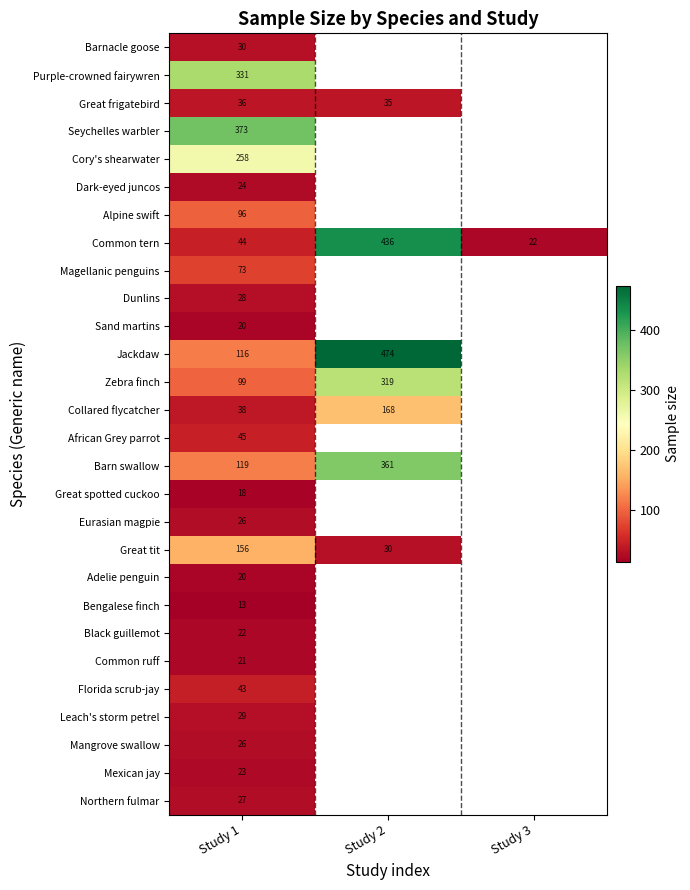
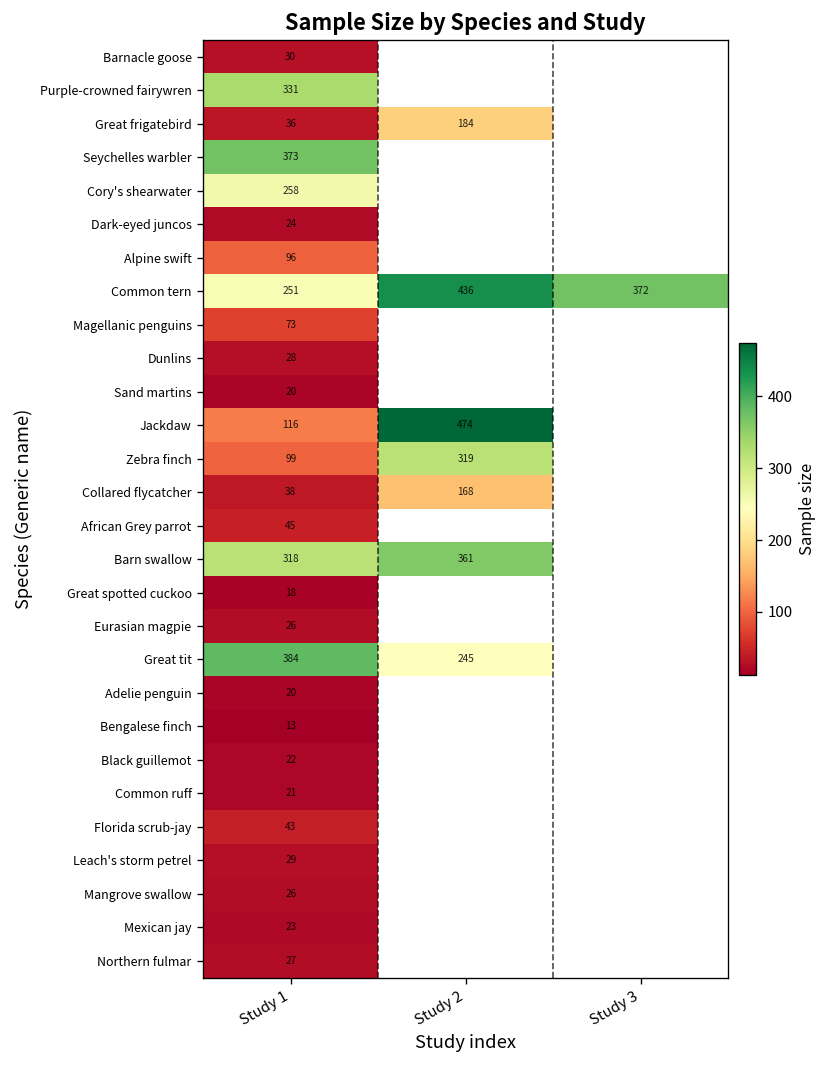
  {
    "Barnacle goose": {
      "Study 1": 30
    },
    "Purple-crowned fairywren": {
      "Study 1": 331
    },
    "Great frigatebird": {
      "Study 1": 36,
-     "Study 2": 35
+     "Study 2": 184
    },
    "Seychelles warbler": {
      "Study 1": 373
    },
    "Cory's shearwater": {
      "Study 1": 258
    },
    "Dark-eyed juncos": {
      "Study 1": 24
    },
    "Alpine swift": {
      "Study 1": 96
    },
    "Common tern": {
-     "Study 1": 44,
+     "Study 1": 251,
      "Study 2": 436,
-     "Study 3": 22
+     "Study 3": 372
    },
    "Magellanic penguins": {
      "Study 1": 73
    },
    "Dunlins": {
      "Study 1": 28
    },
    "Sand martins": {
      "Study 1": 20
    },
    "Jackdaw": {
      "Study 1": 116,
      "Study 2": 474
    },
    "Zebra finch": {
      "Study 1": 99,
      "Study 2": 319
    },
    "Collared flycatcher": {
      "Study 1": 38,
      "Study 2": 168
    },
    "African Grey parrot": {
      "Study 1": 45
    },
    "Barn swallow": {
-     "Study 1": 119,
+     "Study 1": 318,
      "Study 2": 361
    },
    "Great spotted cuckoo": {
      "Study 1": 18
    },
    "Eurasian magpie": {
      "Study 1": 26
    },
    "Great tit": {
-     "Study 1": 156,
-     "Study 2": 30
+     "Study 1": 384,
+     "Study 2": 245
    },
    "Adelie penguin": {
      "Study 1": 20
    },
    "Bengalese finch": {
      "Study 1": 13
    },
    "Black guillemot": {
      "Study 1": 22
    },
    "Common ruff": {
      "Study 1": 21
    },
    "Florida scrub-jay": {
      "Study 1": 43
    },
    "Leach's storm petrel": {
      "Study 1": 29
    },
    "Mangrove swallow": {
      "Study 1": 26
    },
    "Mexican jay": {
      "Study 1": 23
    },
    "Northern fulmar": {
      "Study 1": 27
    }
  }
